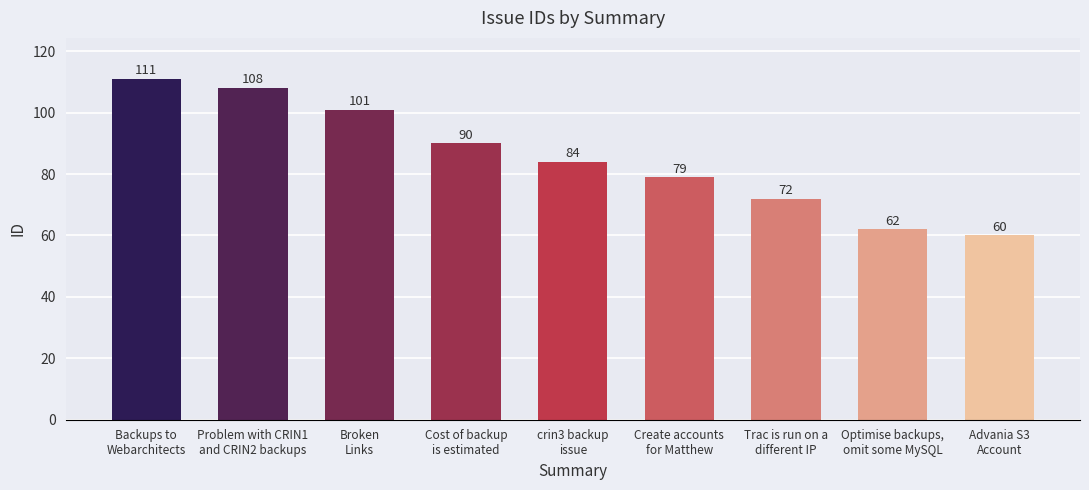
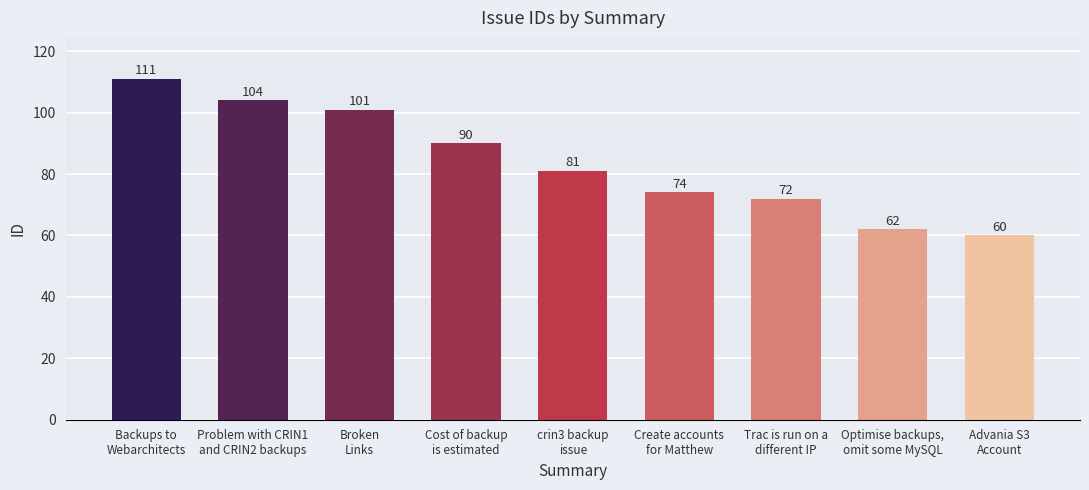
  {
    "Backups to Webarchitects": 111,
-   "Problem with CRIN1 and CRIN2 backups": 108,
+   "Problem with CRIN1 and CRIN2 backups": 104,
    "Broken Links": 101,
    "Cost of backup is estimated": 90,
-   "crin3 backup issue": 84,
-   "Create accounts for Matthew": 79,
+   "crin3 backup issue": 81,
+   "Create accounts for Matthew": 74,
    "Trac is run on a different IP": 72,
    "Optimise backups, omit some MySQL": 62,
    "Advania S3 Account": 60
  }
